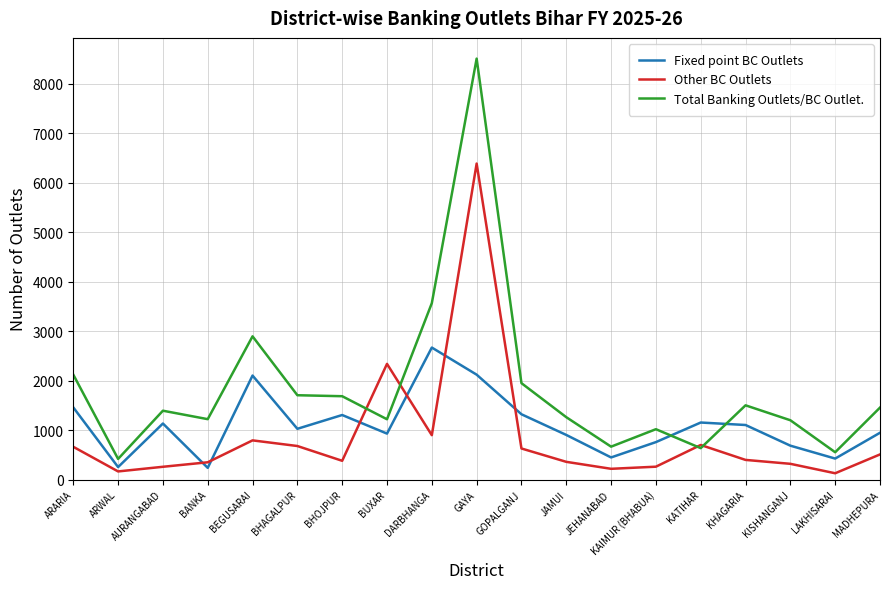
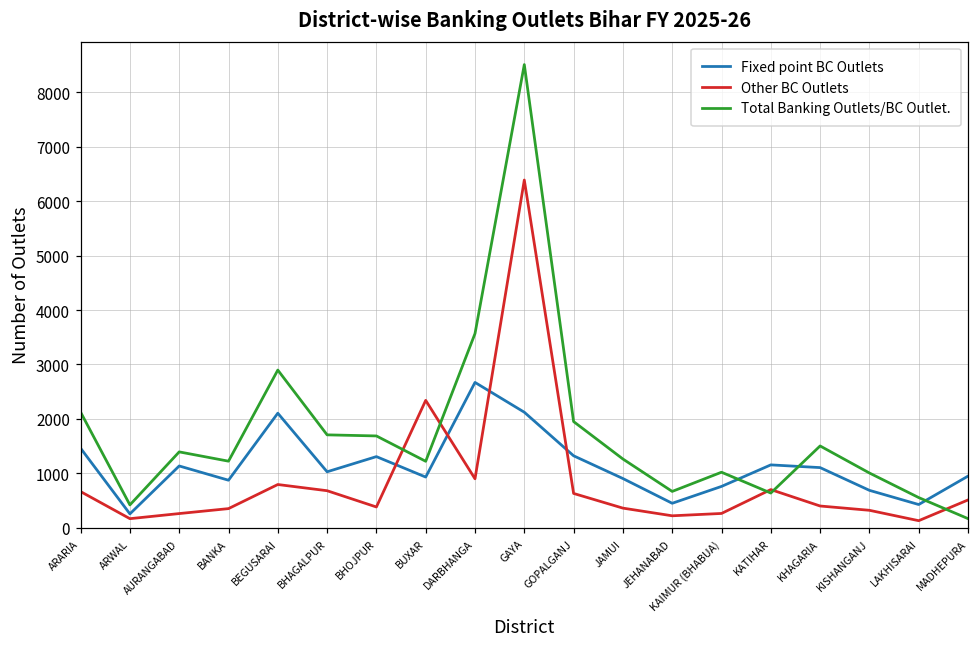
  {
    "Fixed point BC Outlets": {
      "ARARIA": 1500,
      "ARWAL": 300,
      "AURANGABAD": 1100,
-     "BANKA": 200,
+     "BANKA": 900,
      "BEGUSARAI": 2100,
      "BHAGALPUR": 1000,
      "BHOJPUR": 1300,
      "BUXAR": 900,
      "DARBHANGA": 2700,
      "GAYA": 2100,
      "GOPALGANJ": 1300,
      "JAMUI": 900,
      "JEHANABAD": 400,
      "KAIMUR (BHABUA)": 800,
      "KATIHAR": 1200,
      "KHAGARIA": 1100,
      "KISHANGANJ": 700,
      "LAKHISARAI": 400,
      "MADHEPURA": 900
    },
    "Other BC Outlets": {
      "ARARIA": 700,
      "ARWAL": 200,
      "AURANGABAD": 300,
      "BANKA": 400,
      "BEGUSARAI": 800,
      "BHAGALPUR": 700,
      "BHOJPUR": 400,
      "BUXAR": 2300,
      "DARBHANGA": 900,
      "GAYA": 6400,
      "GOPALGANJ": 600,
      "JAMUI": 400,
      "JEHANABAD": 200,
      "KAIMUR (BHABUA)": 300,
      "KATIHAR": 700,
      "KHAGARIA": 400,
      "KISHANGANJ": 300,
      "LAKHISARAI": 100,
      "MADHEPURA": 500
    },
    "Total Banking Outlets/BC Outlet.": {
      "ARARIA": 2100,
      "ARWAL": 400,
      "AURANGABAD": 1400,
      "BANKA": 1200,
      "BEGUSARAI": 2900,
      "BHAGALPUR": 1700,
      "BHOJPUR": 1700,
      "BUXAR": 1200,
      "DARBHANGA": 3600,
      "GAYA": 8500,
      "GOPALGANJ": 2000,
      "JAMUI": 1300,
      "JEHANABAD": 700,
      "KAIMUR (BHABUA)": 1000,
      "KATIHAR": 600,
      "KHAGARIA": 1500,
-     "KISHANGANJ": 1200,
+     "KISHANGANJ": 1000,
      "LAKHISARAI": 600,
-     "MADHEPURA": 1500
+     "MADHEPURA": 200
    }
  }
